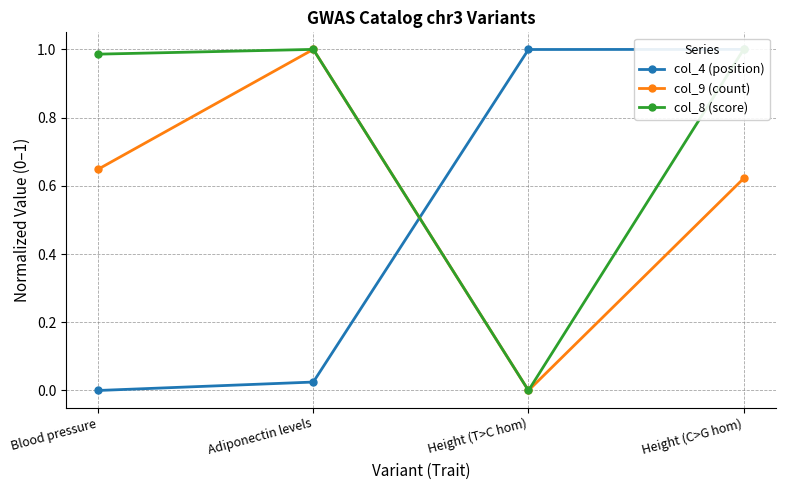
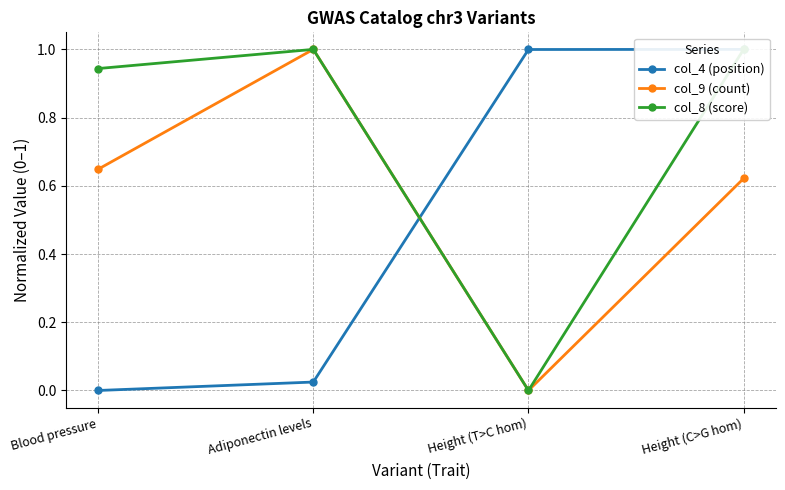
  {
    "col_4 (position)": {
      "Blood pressure": 0.00,
      "Adiponectin levels": 0.02,
      "Height (T>C hom)": 1.00
    },
    "col_9 (count)": {
      "Blood pressure": 0.65,
      "Height (C>G hom)": 0.62
    },
    "col_8 (score)": {
-     "Blood pressure": 0.99
+     "Blood pressure": 0.94
    }
  }
